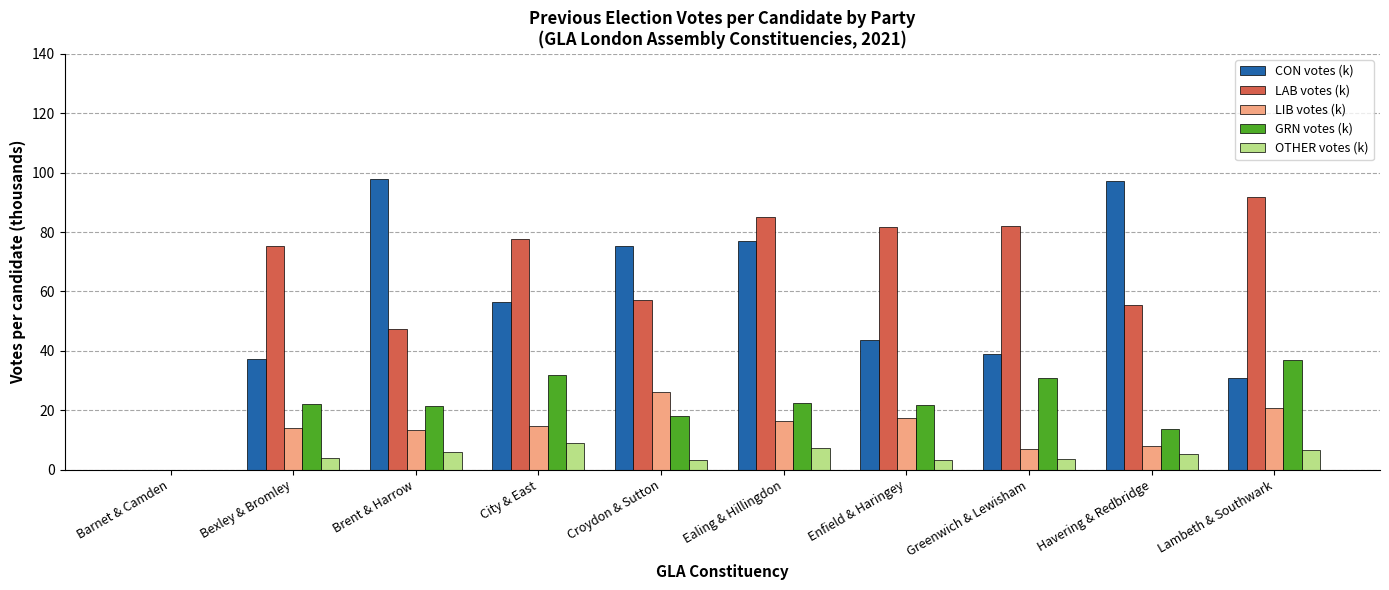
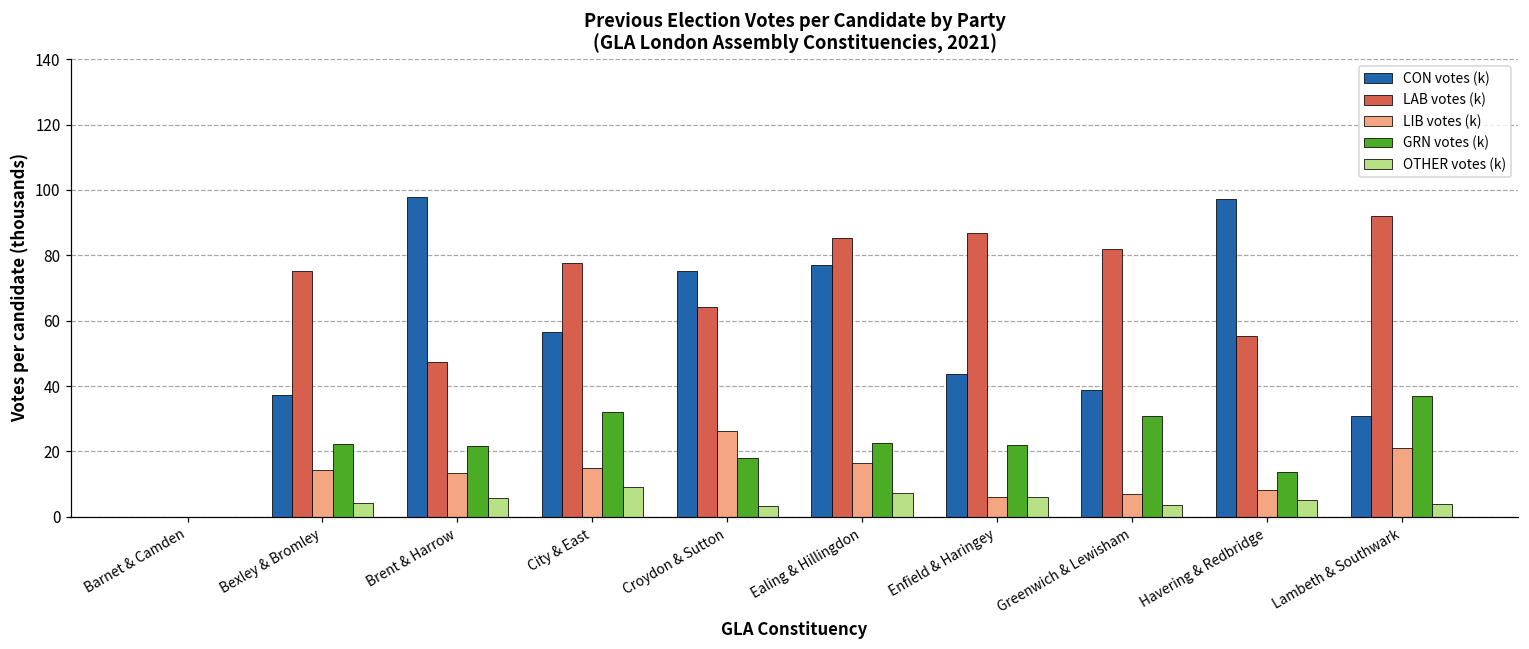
  {
    "CON votes (k)": {
      "Barnet & Camden": 0,
      "Bexley & Bromley": 37,
      "Brent & Harrow": 98,
      "City & East": 57,
      "Croydon & Sutton": 75,
      "Ealing & Hillingdon": 77,
      "Enfield & Haringey": 44,
      "Greenwich & Lewisham": 39,
      "Havering & Redbridge": 97,
      "Lambeth & Southwark": 31
    },
    "LAB votes (k)": {
      "Barnet & Camden": 0,
      "Bexley & Bromley": 75,
      "Brent & Harrow": 47,
      "City & East": 78,
-     "Croydon & Sutton": 57,
+     "Croydon & Sutton": 64,
      "Ealing & Hillingdon": 85,
-     "Enfield & Haringey": 82,
+     "Enfield & Haringey": 87,
      "Greenwich & Lewisham": 82,
      "Havering & Redbridge": 55,
      "Lambeth & Southwark": 92
    },
    "LIB votes (k)": {
      "Barnet & Camden": 0,
      "Bexley & Bromley": 14,
      "Brent & Harrow": 13,
      "City & East": 15,
      "Croydon & Sutton": 26,
      "Ealing & Hillingdon": 16,
-     "Enfield & Haringey": 17,
+     "Enfield & Haringey": 6,
      "Greenwich & Lewisham": 7,
      "Havering & Redbridge": 8,
      "Lambeth & Southwark": 21
    },
    "GRN votes (k)": {
      "Barnet & Camden": 0,
      "Bexley & Bromley": 22,
      "Brent & Harrow": 22,
      "City & East": 32,
      "Croydon & Sutton": 18,
      "Ealing & Hillingdon": 23,
      "Enfield & Haringey": 22,
      "Greenwich & Lewisham": 31,
      "Havering & Redbridge": 14,
      "Lambeth & Southwark": 37
    },
    "OTHER votes (k)": {
      "Barnet & Camden": 0,
      "Bexley & Bromley": 4,
      "Brent & Harrow": 6,
      "City & East": 9,
      "Croydon & Sutton": 3,
      "Ealing & Hillingdon": 7,
-     "Enfield & Haringey": 3,
+     "Enfield & Haringey": 6,
      "Greenwich & Lewisham": 4,
      "Havering & Redbridge": 5,
-     "Lambeth & Southwark": 7
+     "Lambeth & Southwark": 4
    }
  }
